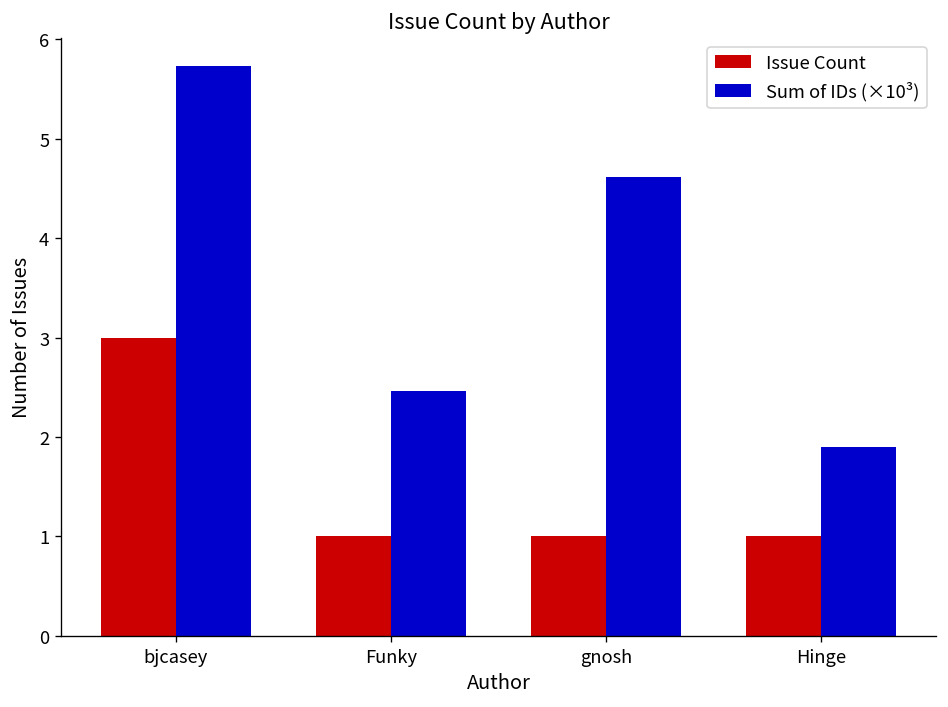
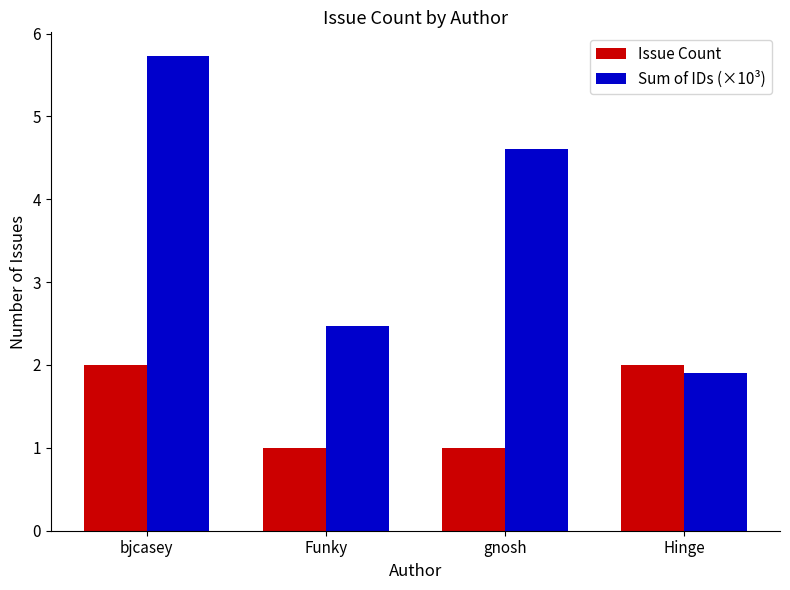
  {
    "Issue Count": {
-     "bjcasey": 3,
+     "bjcasey": 2,
      "Funky": 1,
      "gnosh": 1,
-     "Hinge": 1
+     "Hinge": 2
    },
    "Sum of IDs (×10³)": {
      "bjcasey": 5.7,
      "Funky": 2.5,
      "gnosh": 4.6,
      "Hinge": 1.9
    }
  }
